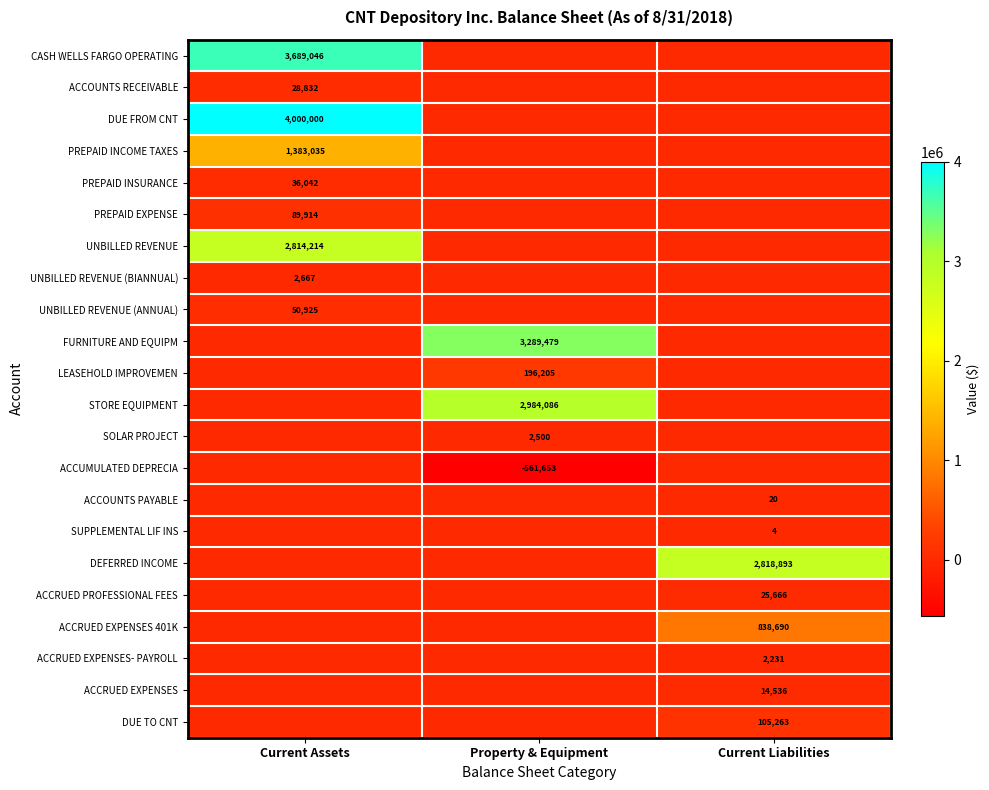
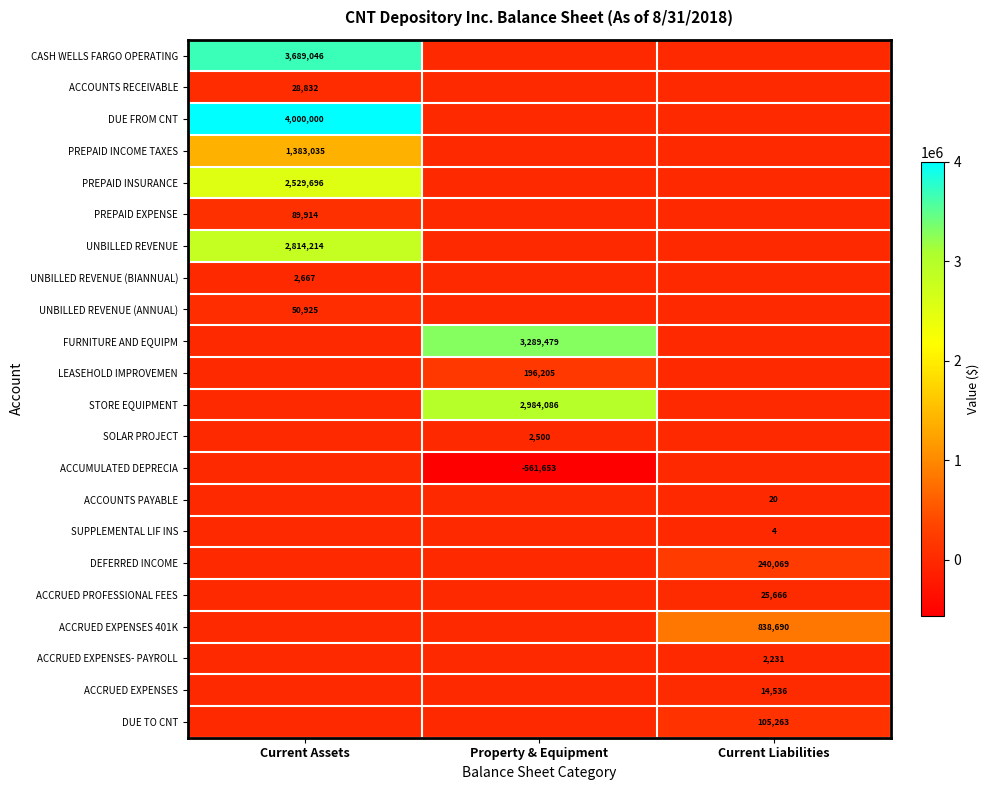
  {
    "CASH WELLS FARGO OPERATING": {
      "Current Assets": "3,689,046"
    },
    "ACCOUNTS RECEIVABLE": {
      "Current Assets": "28,832"
    },
    "DUE FROM CNT": {
      "Current Assets": "4,000,000"
    },
    "PREPAID INCOME TAXES": {
      "Current Assets": "1,383,035"
    },
    "PREPAID INSURANCE": {
-     "Current Assets": "36,042"
+     "Current Assets": "2,529,696"
    },
    "PREPAID EXPENSE": {
      "Current Assets": "89,914"
    },
    "UNBILLED REVENUE": {
      "Current Assets": "2,814,214"
    },
    "UNBILLED REVENUE (BIANNUAL)": {
      "Current Assets": "2,667"
    },
    "UNBILLED REVENUE (ANNUAL)": {
      "Current Assets": "50,925"
    },
    "FURNITURE AND EQUIPM": {
      "Property & Equipment": "3,289,479"
    },
    "LEASEHOLD IMPROVEMEN": {
      "Property & Equipment": "196,205"
    },
    "STORE EQUIPMENT": {
      "Property & Equipment": "2,984,086"
    },
    "SOLAR PROJECT": {
      "Property & Equipment": "2,500"
    },
    "ACCUMULATED DEPRECIA": {
      "Property & Equipment": "-561,653"
    },
    "ACCOUNTS PAYABLE": {
      "Current Liabilities": "20"
    },
    "SUPPLEMENTAL LIF INS": {
      "Current Liabilities": "4"
    },
    "DEFERRED INCOME": {
-     "Current Liabilities": "2,818,893"
+     "Current Liabilities": "240,069"
    },
    "ACCRUED PROFESSIONAL FEES": {
      "Current Liabilities": "25,666"
    },
    "ACCRUED EXPENSES 401K": {
      "Current Liabilities": "838,690"
    },
    "ACCRUED EXPENSES- PAYROLL": {
      "Current Liabilities": "2,231"
    },
    "ACCRUED EXPENSES": {
      "Current Liabilities": "14,536"
    },
    "DUE TO CNT": {
      "Current Liabilities": "105,263"
    }
  }
